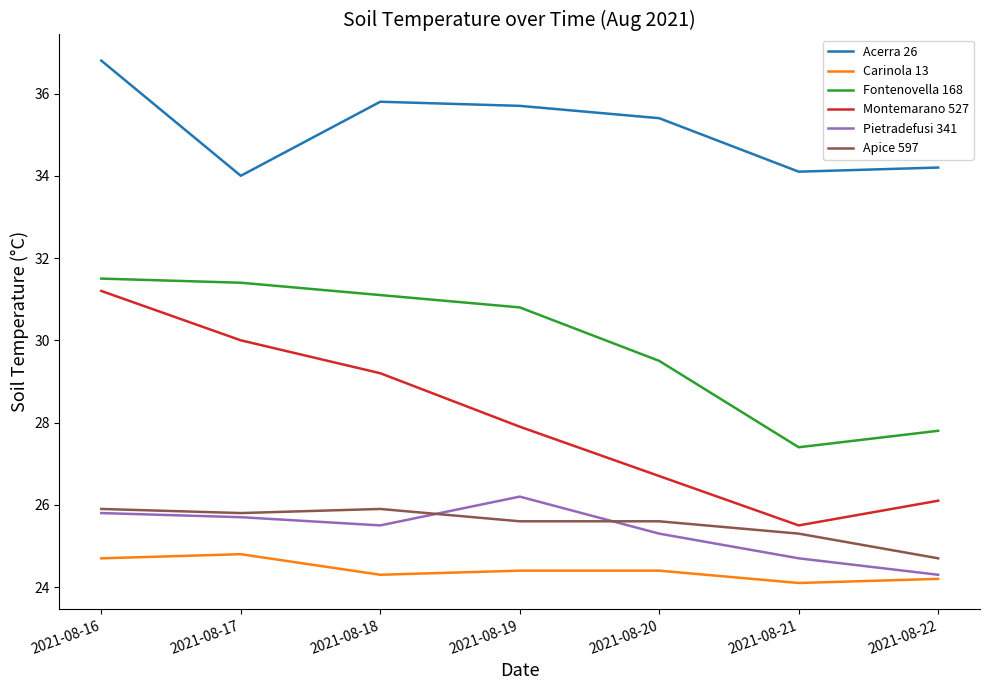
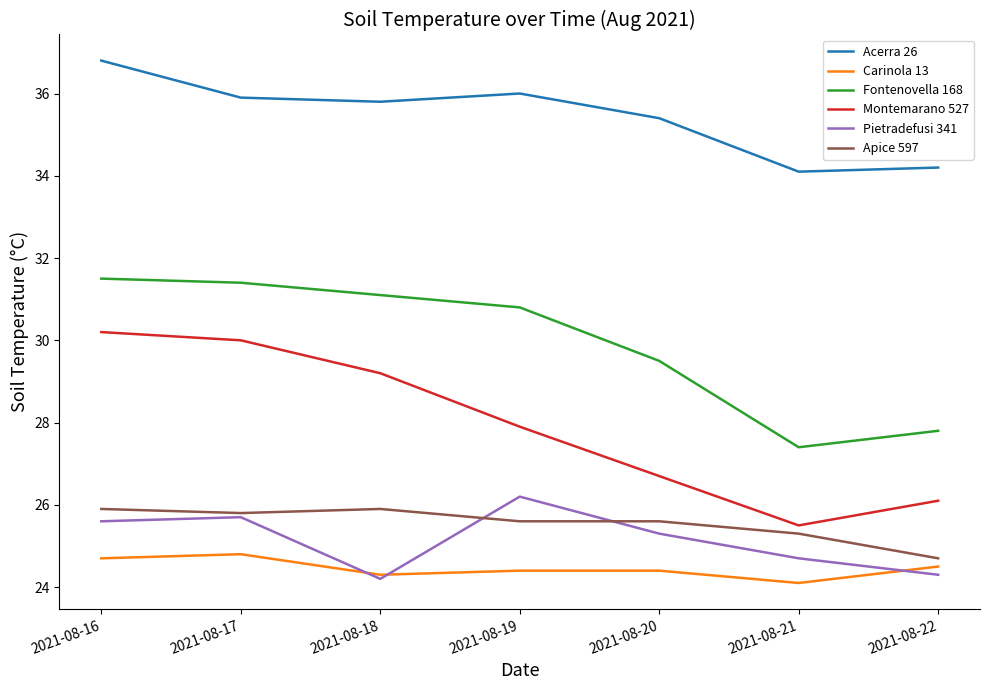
  {
    "Acerra 26": {
      "2021-08-16": 36.8,
-     "2021-08-17": 34.0,
+     "2021-08-17": 35.9,
      "2021-08-18": 35.8,
-     "2021-08-19": 35.7,
+     "2021-08-19": 36.0,
      "2021-08-20": 35.4,
      "2021-08-21": 34.1,
      "2021-08-22": 34.2
    },
    "Carinola 13": {
      "2021-08-16": 24.7,
      "2021-08-17": 24.8,
      "2021-08-18": 24.3,
      "2021-08-19": 24.4,
      "2021-08-20": 24.4,
      "2021-08-21": 24.1,
-     "2021-08-22": 24.2
+     "2021-08-22": 24.5
    },
    "Fontenovella 168": {
      "2021-08-16": 31.5,
      "2021-08-17": 31.4,
      "2021-08-18": 31.1,
      "2021-08-19": 30.8,
      "2021-08-20": 29.5,
      "2021-08-21": 27.4,
      "2021-08-22": 27.8
    },
    "Montemarano 527": {
-     "2021-08-16": 31.2,
+     "2021-08-16": 30.2,
      "2021-08-17": 30.0,
      "2021-08-18": 29.2,
      "2021-08-19": 27.9,
      "2021-08-20": 26.7,
      "2021-08-21": 25.5,
      "2021-08-22": 26.1
    },
    "Pietradefusi 341": {
-     "2021-08-16": 25.8,
+     "2021-08-16": 25.6,
      "2021-08-17": 25.7,
-     "2021-08-18": 25.5,
+     "2021-08-18": 24.2,
      "2021-08-19": 26.2,
      "2021-08-20": 25.3,
      "2021-08-21": 24.7,
      "2021-08-22": 24.3
    },
    "Apice 597": {
      "2021-08-16": 25.9,
      "2021-08-17": 25.8,
      "2021-08-18": 25.9,
      "2021-08-19": 25.6,
      "2021-08-20": 25.6,
      "2021-08-21": 25.3,
      "2021-08-22": 24.7
    }
  }
